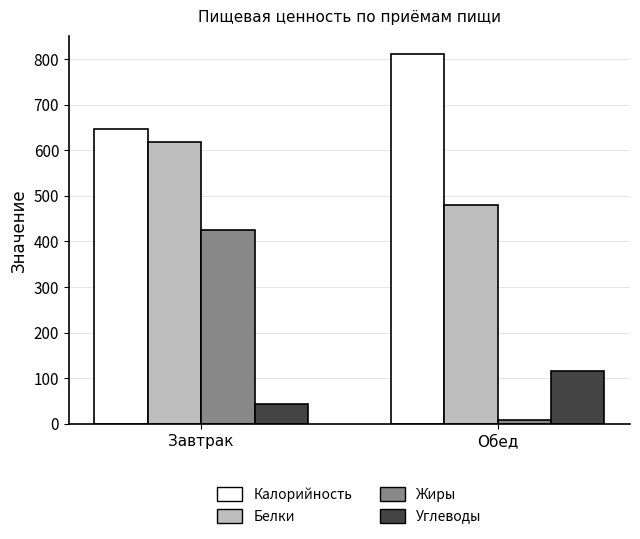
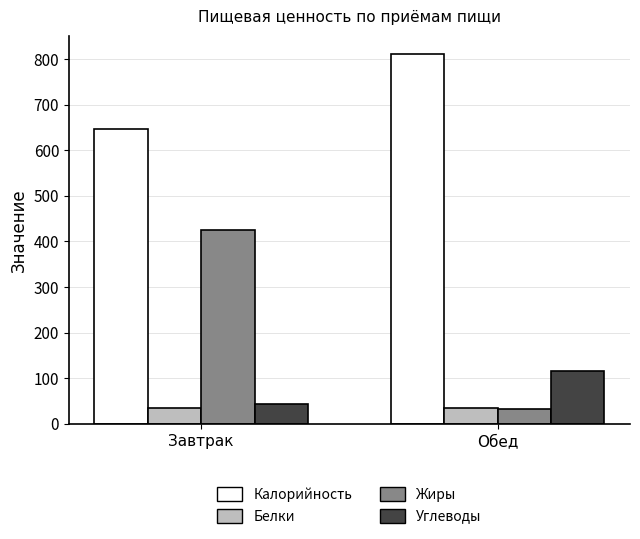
  {
    "Калорийность": {
      "Завтрак": 650,
      "Обед": 810
    },
    "Белки": {
-     "Завтрак": 620,
-     "Обед": 480
+     "Завтрак": 30,
+     "Обед": 30
    },
    "Жиры": {
      "Завтрак": 420,
-     "Обед": 10
+     "Обед": 30
    },
    "Углеводы": {
      "Завтрак": 40,
      "Обед": 120
    }
  }
